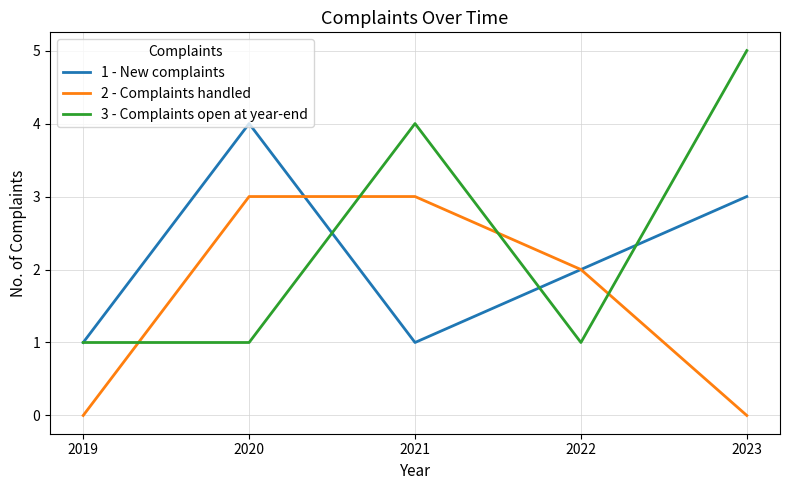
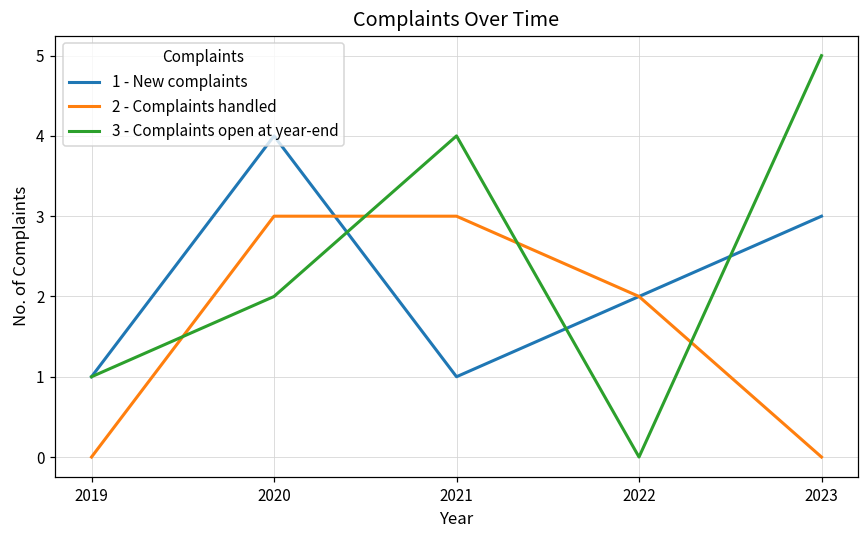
  {
    "1 - New complaints": {
      "2021": 1,
      "2023": 3
    },
    "2 - Complaints handled": {
      "2019": 0,
      "2020": 3,
      "2021": 3,
      "2023": 0
    },
    "3 - Complaints open at year-end": {
-     "2020": 1,
+     "2020": 2,
      "2021": 4,
-     "2022": 1,
+     "2022": 0,
      "2023": 5
    }
  }
